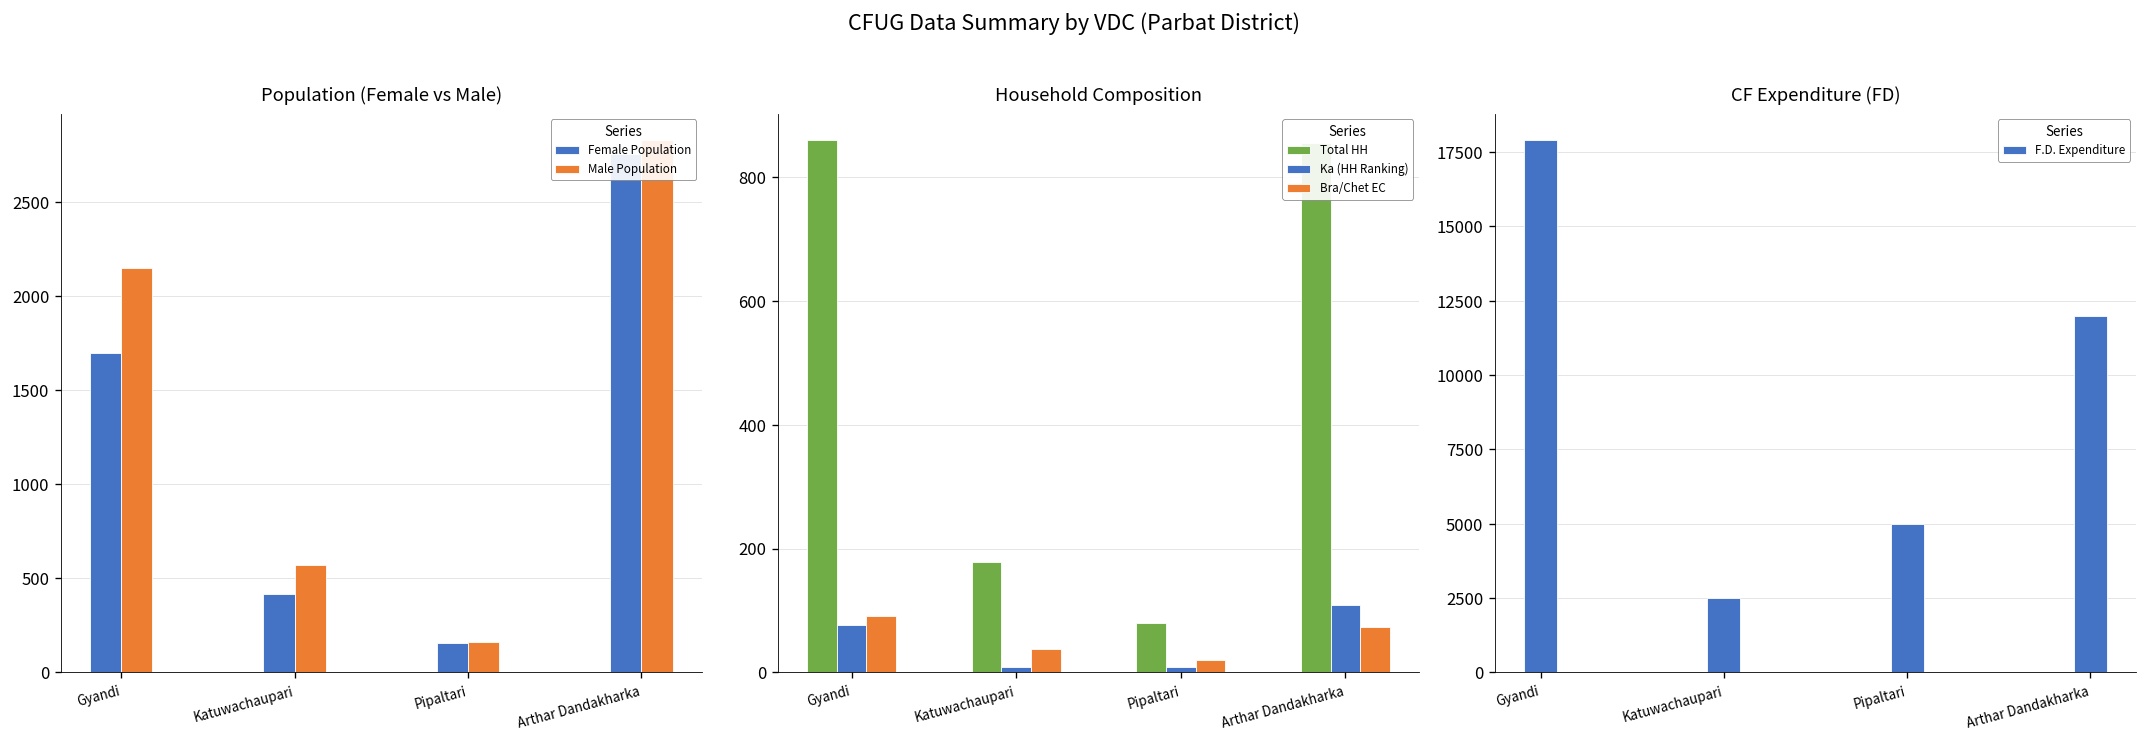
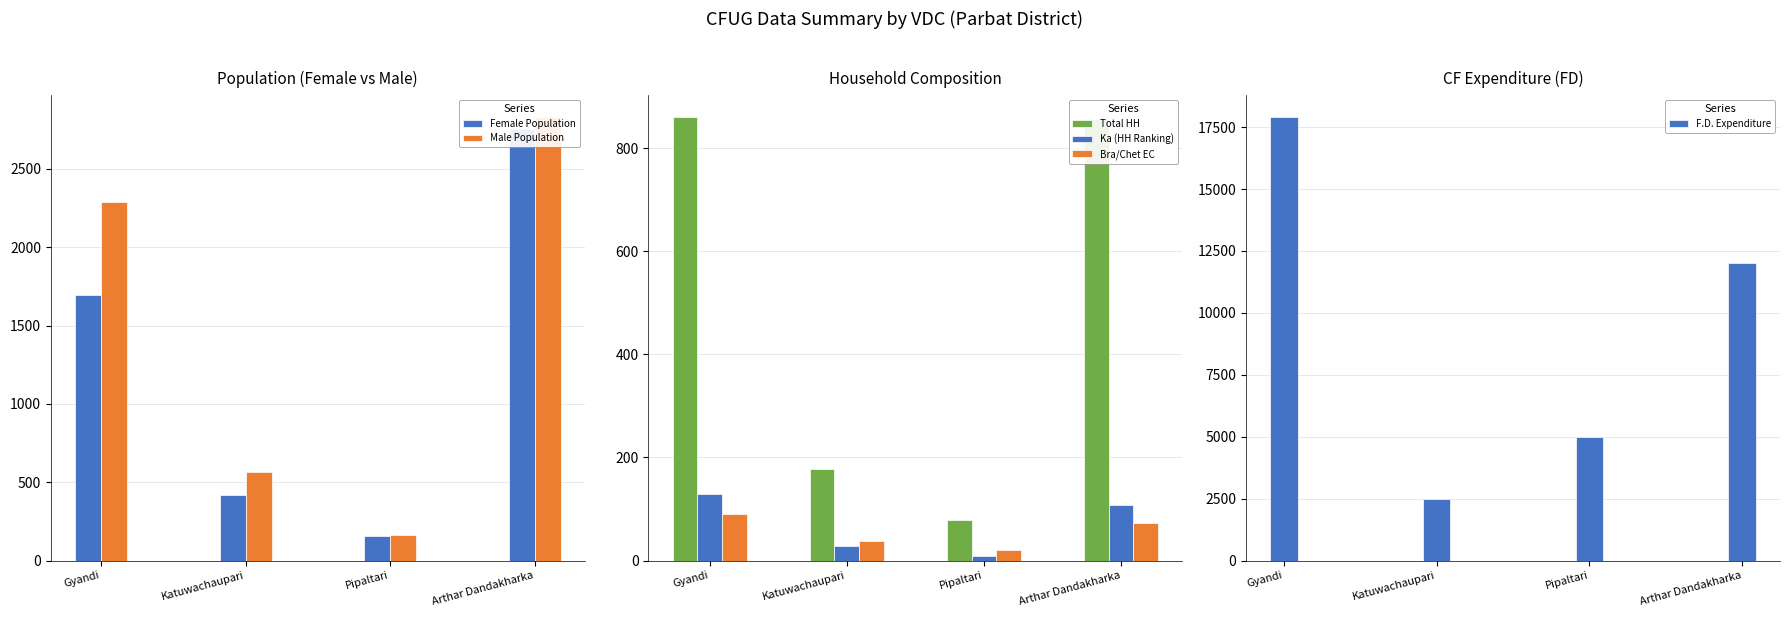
  {
    "Population (Female vs Male)": {
      "Female Population": {
        "Gyandi": 1700,
        "Katuwachaupari": 420,
        "Pipaltari": 150
      },
      "Male Population": {
-       "Gyandi": 2150,
+       "Gyandi": 2290,
        "Katuwachaupari": 570,
        "Pipaltari": 160
      }
    },
    "Household Composition": {
      "Total HH": {
        "Gyandi": 860,
        "Katuwachaupari": 180,
        "Pipaltari": 80
      },
      "Ka (HH Ranking)": {
-       "Gyandi": 80,
-       "Katuwachaupari": 10,
+       "Gyandi": 130,
+       "Katuwachaupari": 30,
        "Pipaltari": 10,
        "Arthar Dandakharka": 110
      },
      "Bra/Chet EC": {
        "Gyandi": 90,
        "Katuwachaupari": 40,
        "Pipaltari": 20,
        "Arthar Dandakharka": 70
      }
    },
    "CF Expenditure (FD)": {
      "Gyandi": 17900,
      "Katuwachaupari": 2500,
      "Pipaltari": 5000,
      "Arthar Dandakharka": 12000
    }
  }
